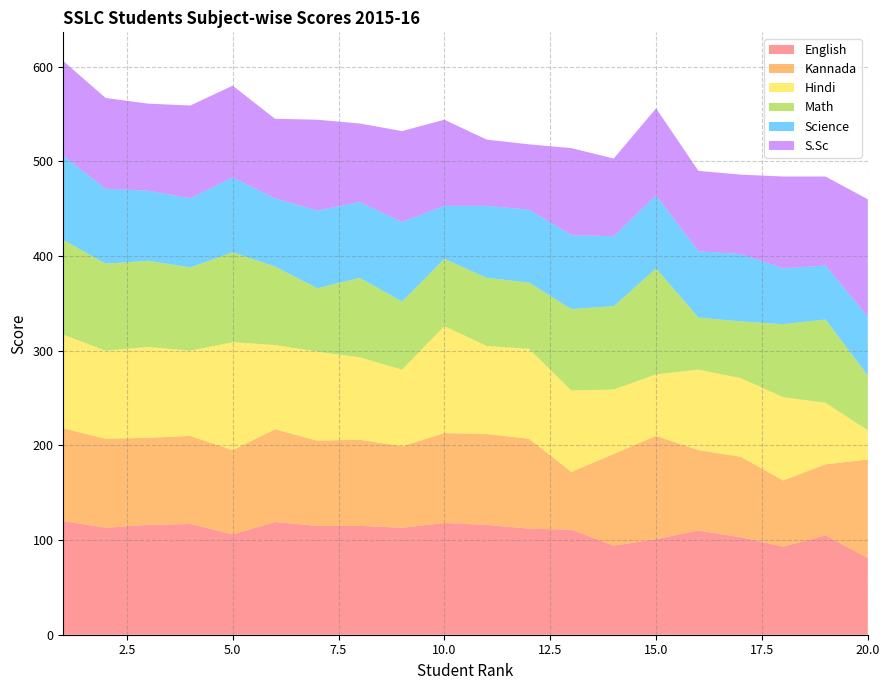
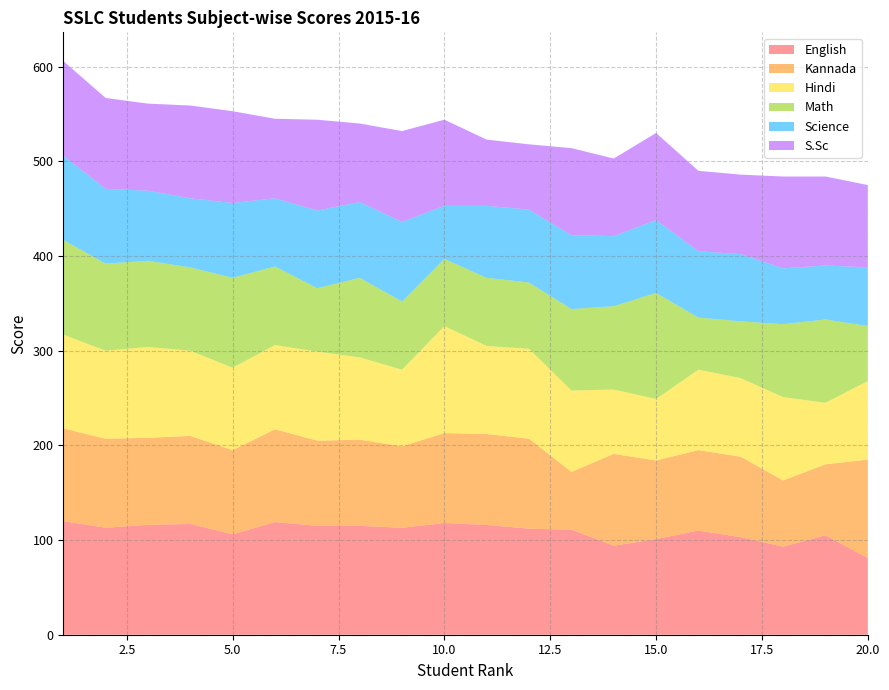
  {
    "English": {
      "5.0": 110,
      "10.0": 120,
      "15.0": 100,
      "20.0": 80
    },
    "Kannada": {
      "5.0": 90,
      "10.0": 100,
-     "15.0": 110,
+     "15.0": 80,
      "20.0": 100
    },
    "Hindi": {
-     "5.0": 110,
+     "5.0": 90,
      "10.0": 110,
      "15.0": 70,
-     "20.0": 30
+     "20.0": 80
    },
    "Math": {
      "5.0": 100,
      "10.0": 70,
      "15.0": 110,
      "20.0": 60
    },
    "Science": {
      "5.0": 80,
      "10.0": 60,
      "15.0": 80,
      "20.0": 60
    },
    "S.Sc": {
      "5.0": 100,
      "10.0": 90,
      "15.0": 90,
-     "20.0": 120
+     "20.0": 90
    }
  }
